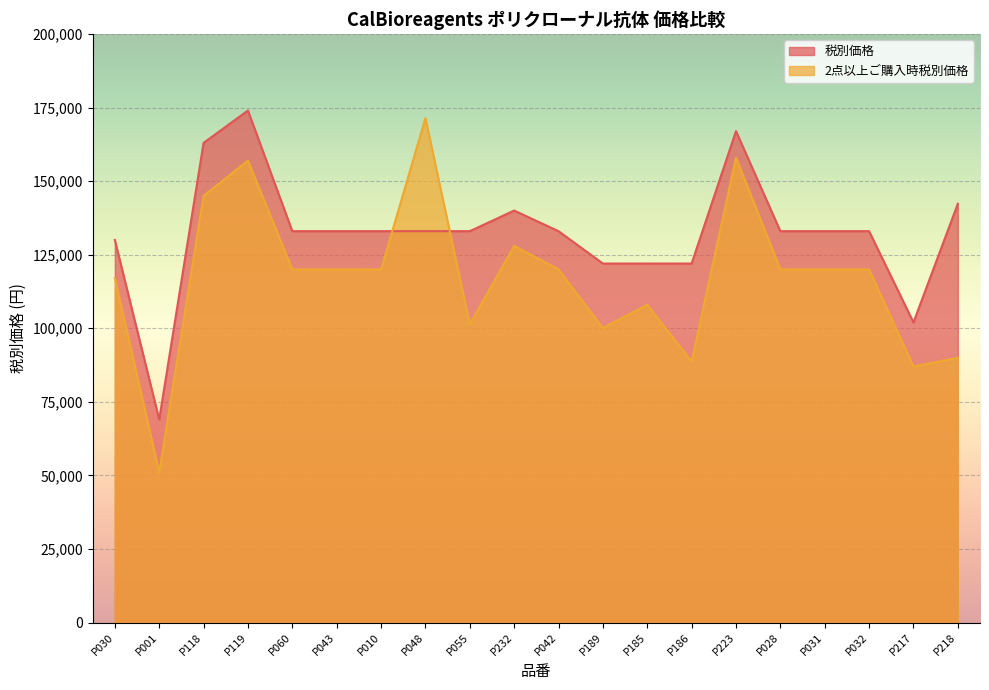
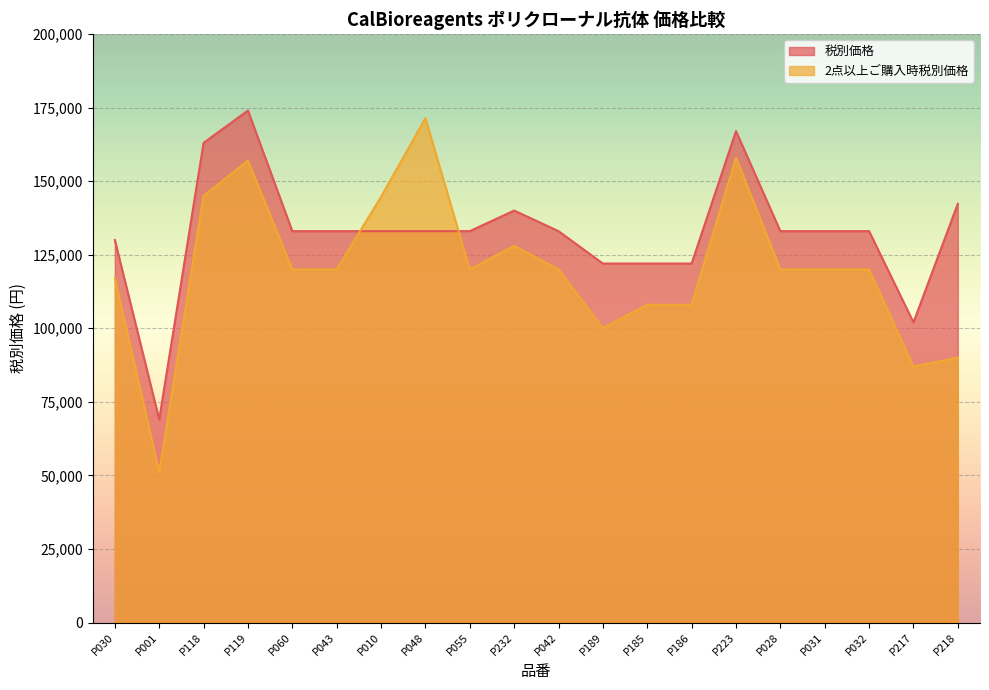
  {
    "税別価格": {
      "P030": "130,000",
      "P001": "69,000",
      "P118": "163,000",
      "P119": "174,000",
      "P060": "133,000",
      "P043": "133,000",
      "P010": "133,000",
      "P048": "133,000",
      "P055": "133,000",
      "P232": "140,000",
      "P042": "133,000",
      "P189": "122,000",
      "P185": "122,000",
      "P186": "122,000",
      "P223": "167,000",
      "P028": "133,000",
      "P031": "133,000",
      "P032": "133,000",
      "P217": "102,000",
      "P218": "142,000"
    },
    "2点以上ご購入時税別価格": {
      "P030": "117,000",
      "P001": "51,000",
      "P118": "145,000",
      "P119": "157,000",
      "P060": "120,000",
      "P043": "120,000",
-     "P010": "120,000",
+     "P010": "145,000",
      "P048": "171,000",
-     "P055": "101,000",
+     "P055": "120,000",
      "P232": "128,000",
      "P042": "120,000",
      "P189": "100,000",
      "P185": "108,000",
-     "P186": "89,000",
+     "P186": "108,000",
      "P223": "158,000",
      "P028": "120,000",
      "P031": "120,000",
      "P032": "120,000",
      "P217": "87,000",
      "P218": "90,000"
    }
  }
